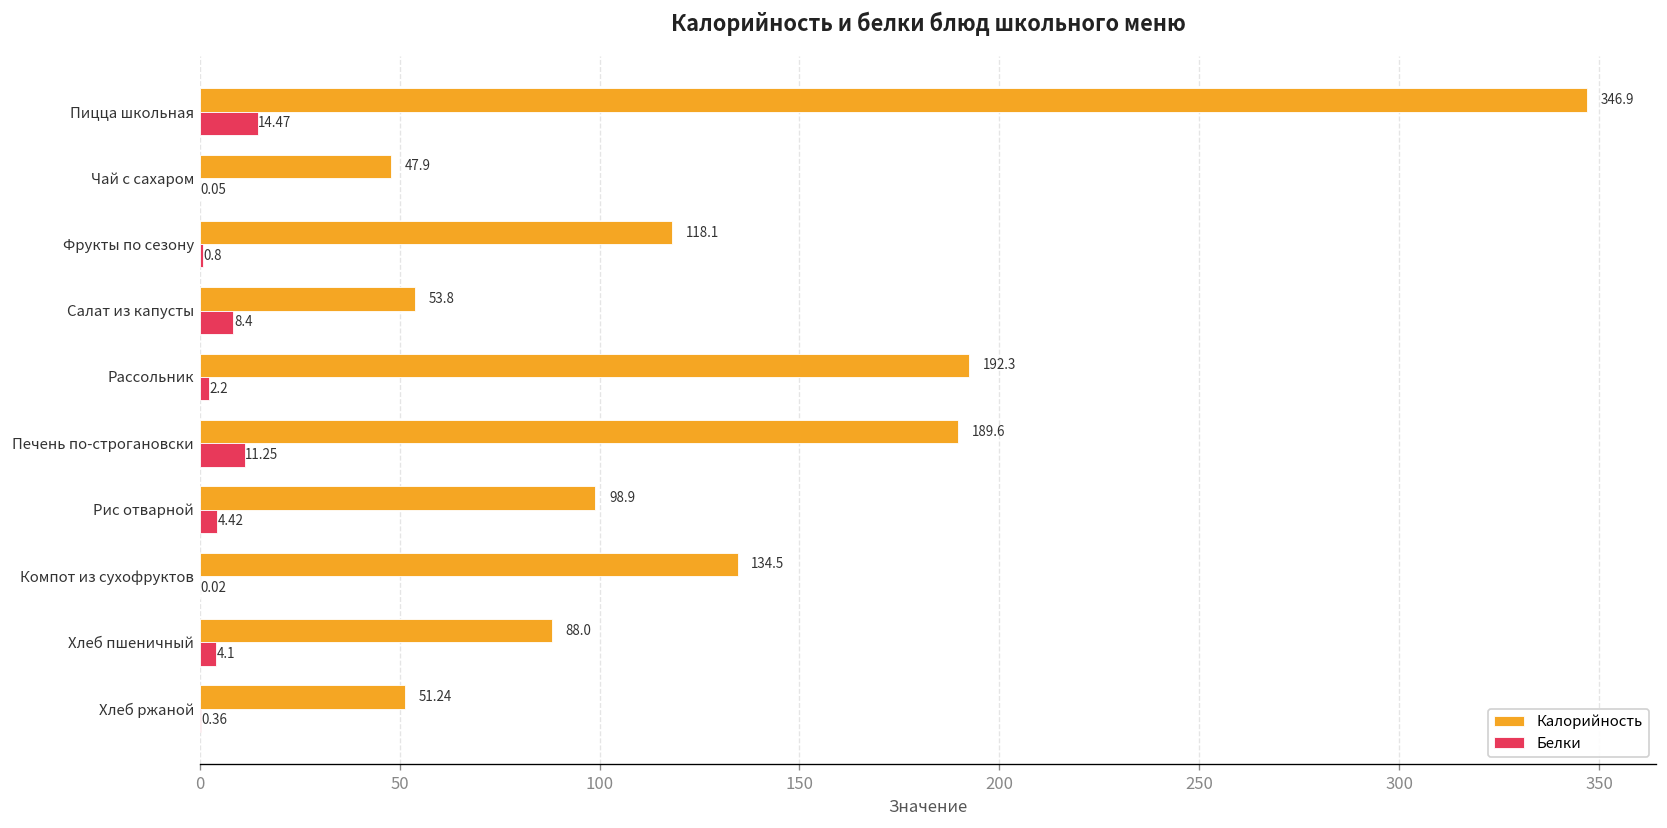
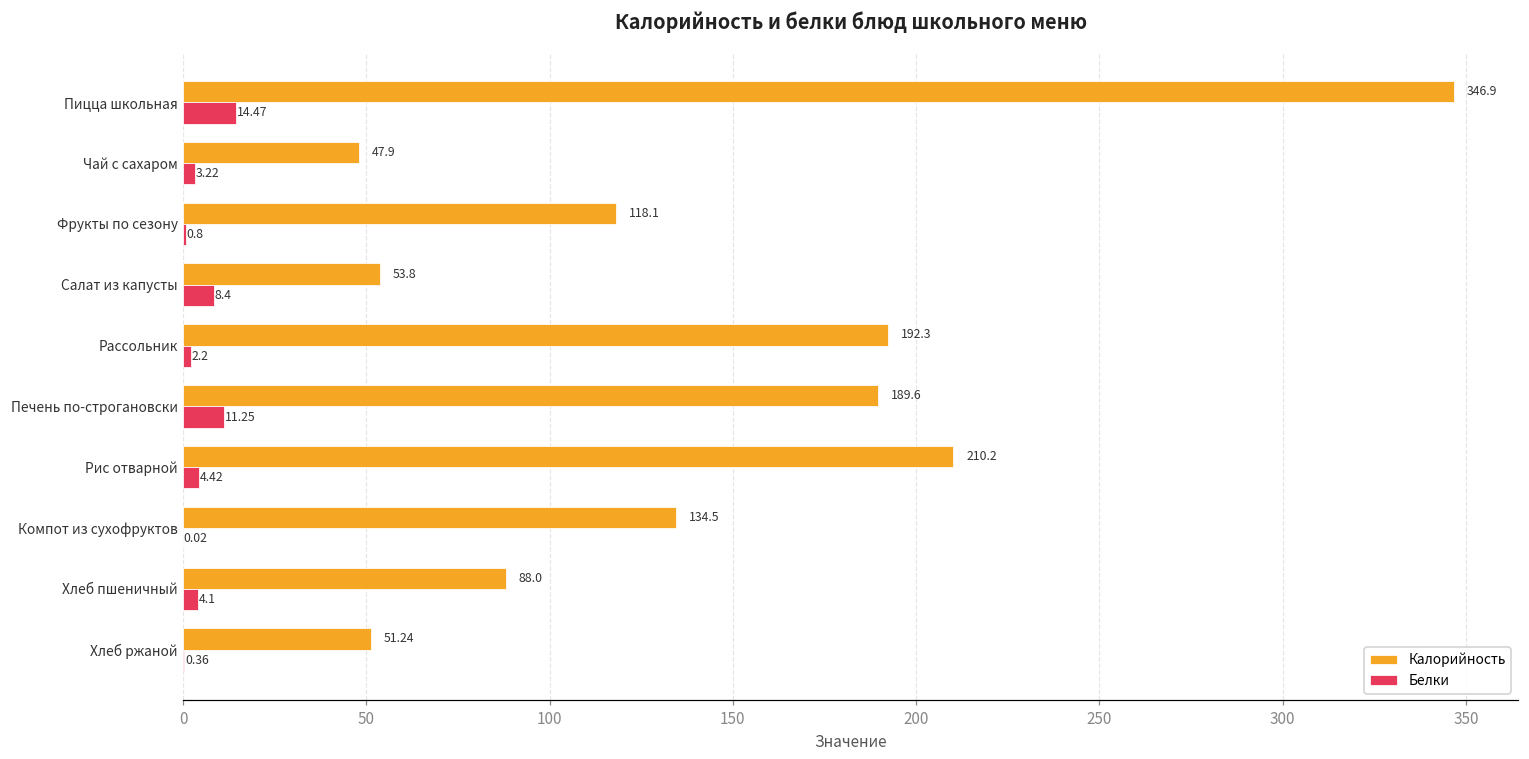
  {
    "Калорийность": {
      "Пицца школьная": 346.9,
      "Чай с сахаром": 47.9,
      "Фрукты по сезону": 118.1,
      "Салат из капусты": 53.8,
      "Рассольник": 192.3,
      "Печень по-строгановски": 189.6,
-     "Рис отварной": 98.9,
+     "Рис отварной": 210.2,
      "Компот из сухофруктов": 134.5,
      "Хлеб пшеничный": 88.0,
      "Хлеб ржаной": 51.24
    },
    "Белки": {
      "Пицца школьная": 14.47,
-     "Чай с сахаром": 0.05,
+     "Чай с сахаром": 3.22,
      "Фрукты по сезону": 0.8,
      "Салат из капусты": 8.4,
      "Рассольник": 2.2,
      "Печень по-строгановски": 11.25,
      "Рис отварной": 4.42,
      "Компот из сухофруктов": 0.02,
      "Хлеб пшеничный": 4.1,
      "Хлеб ржаной": 0.36
    }
  }
